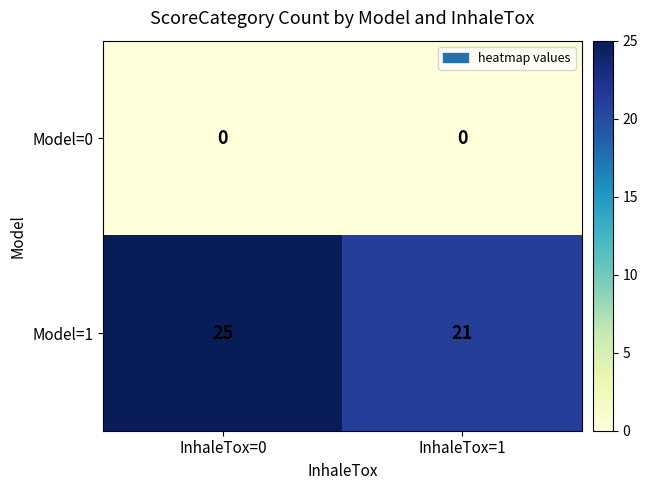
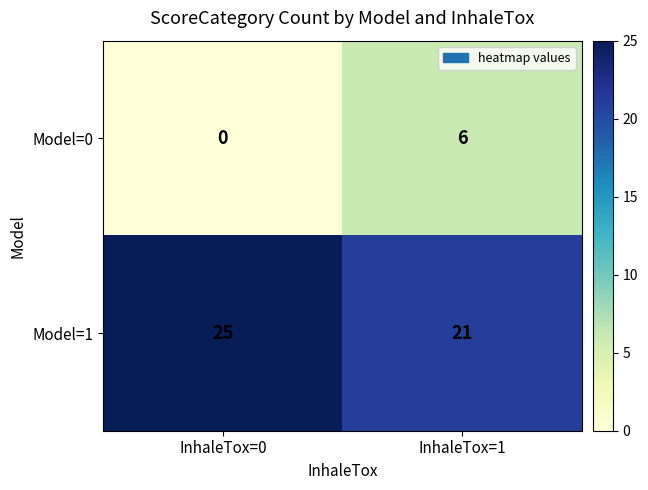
  {
    "Model=0": {
      "InhaleTox=0": 0,
-     "InhaleTox=1": 0
+     "InhaleTox=1": 6
    },
    "Model=1": {
      "InhaleTox=0": 25,
      "InhaleTox=1": 21
    }
  }
